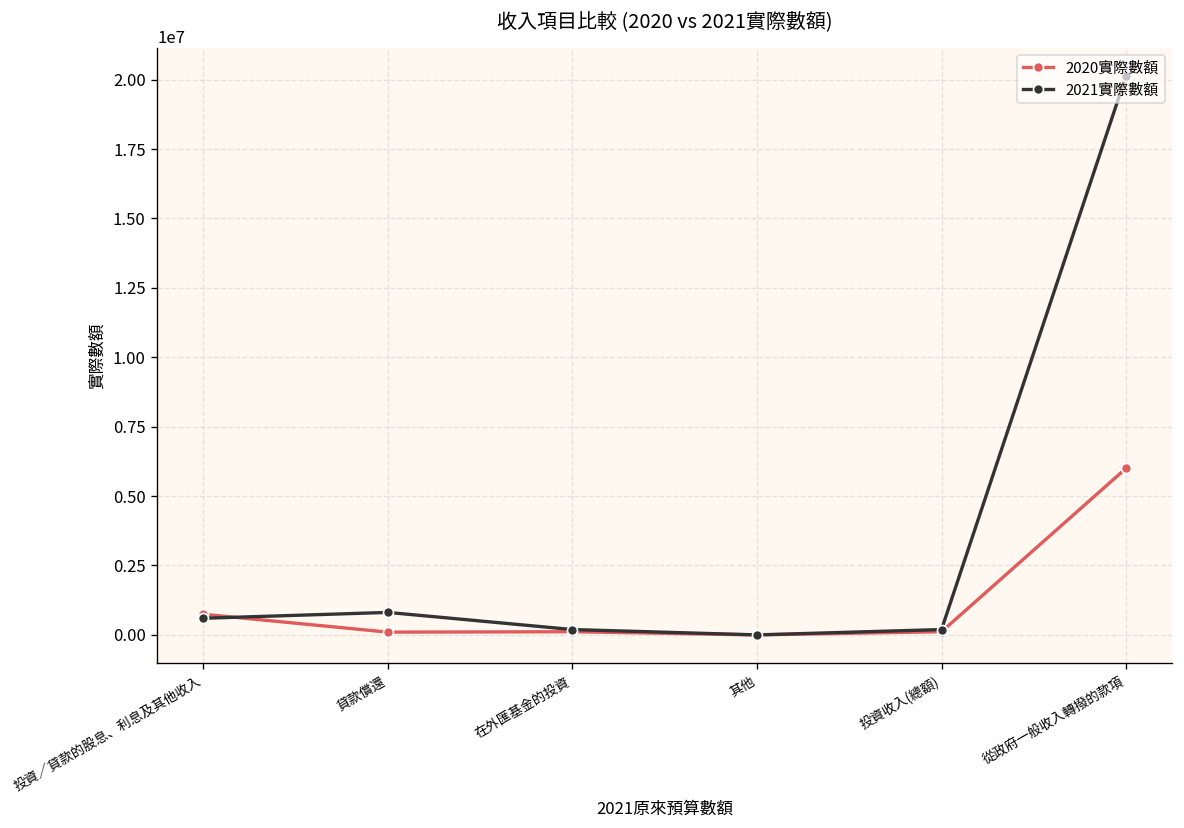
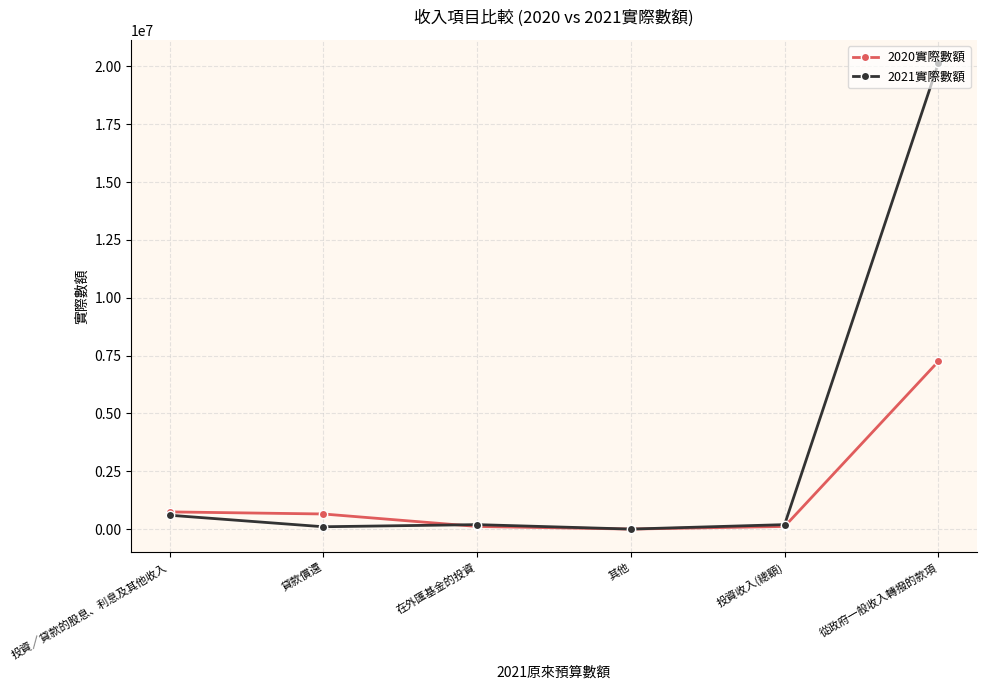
  {
    "2020實際數額": {
      "投資／貸款的股息、利息及其他收入": 700000,
-     "貸款償還": 100000,
-     "從政府一般收入轉撥的款項": 6000000
+     "貸款償還": 700000,
+     "從政府一般收入轉撥的款項": 7200000
    },
    "2021實際數額": {
      "投資／貸款的股息、利息及其他收入": 600000,
-     "貸款償還": 800000
+     "貸款償還": 100000
    }
  }
